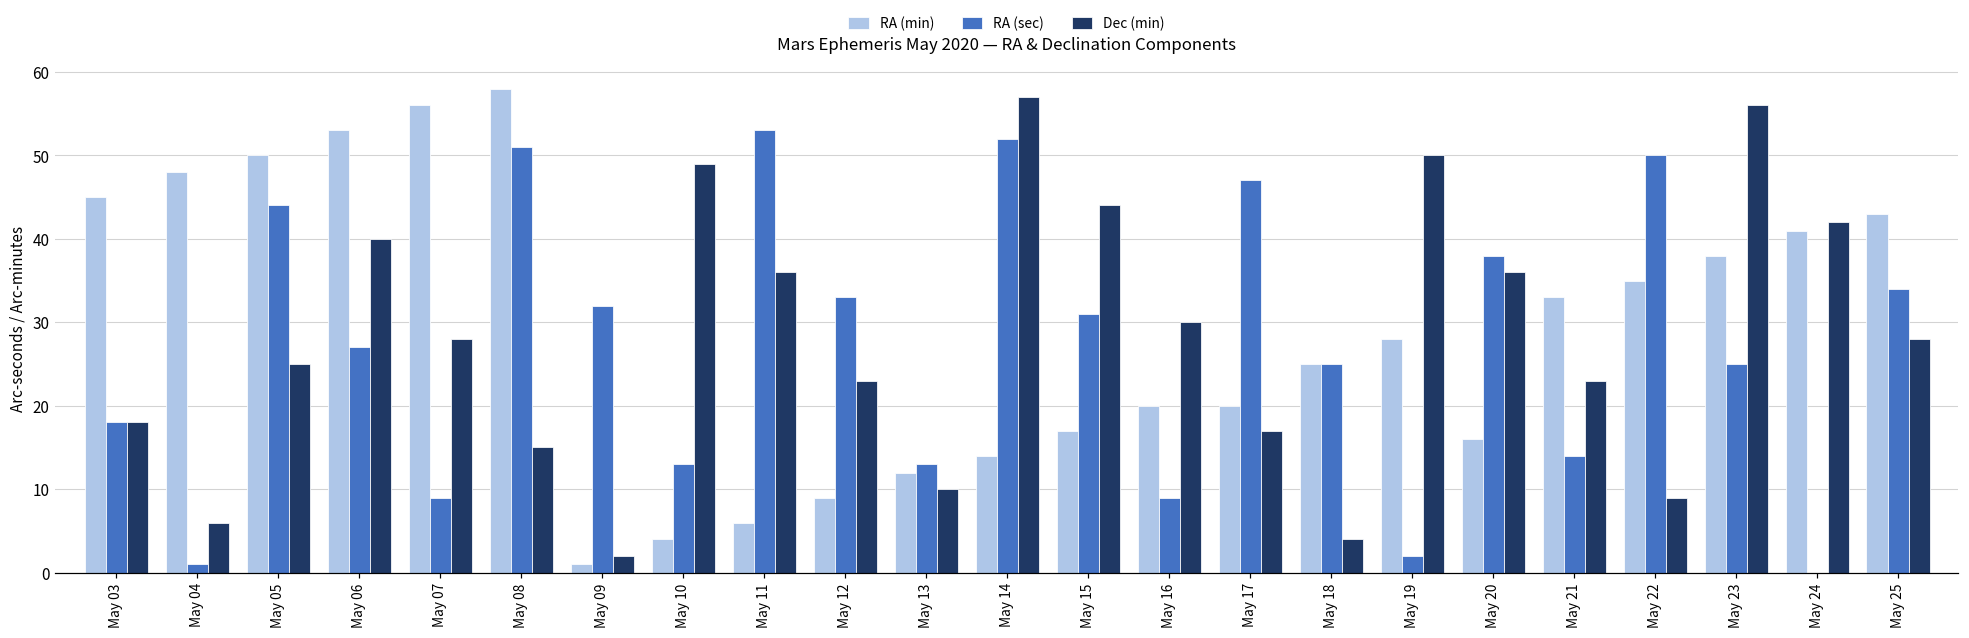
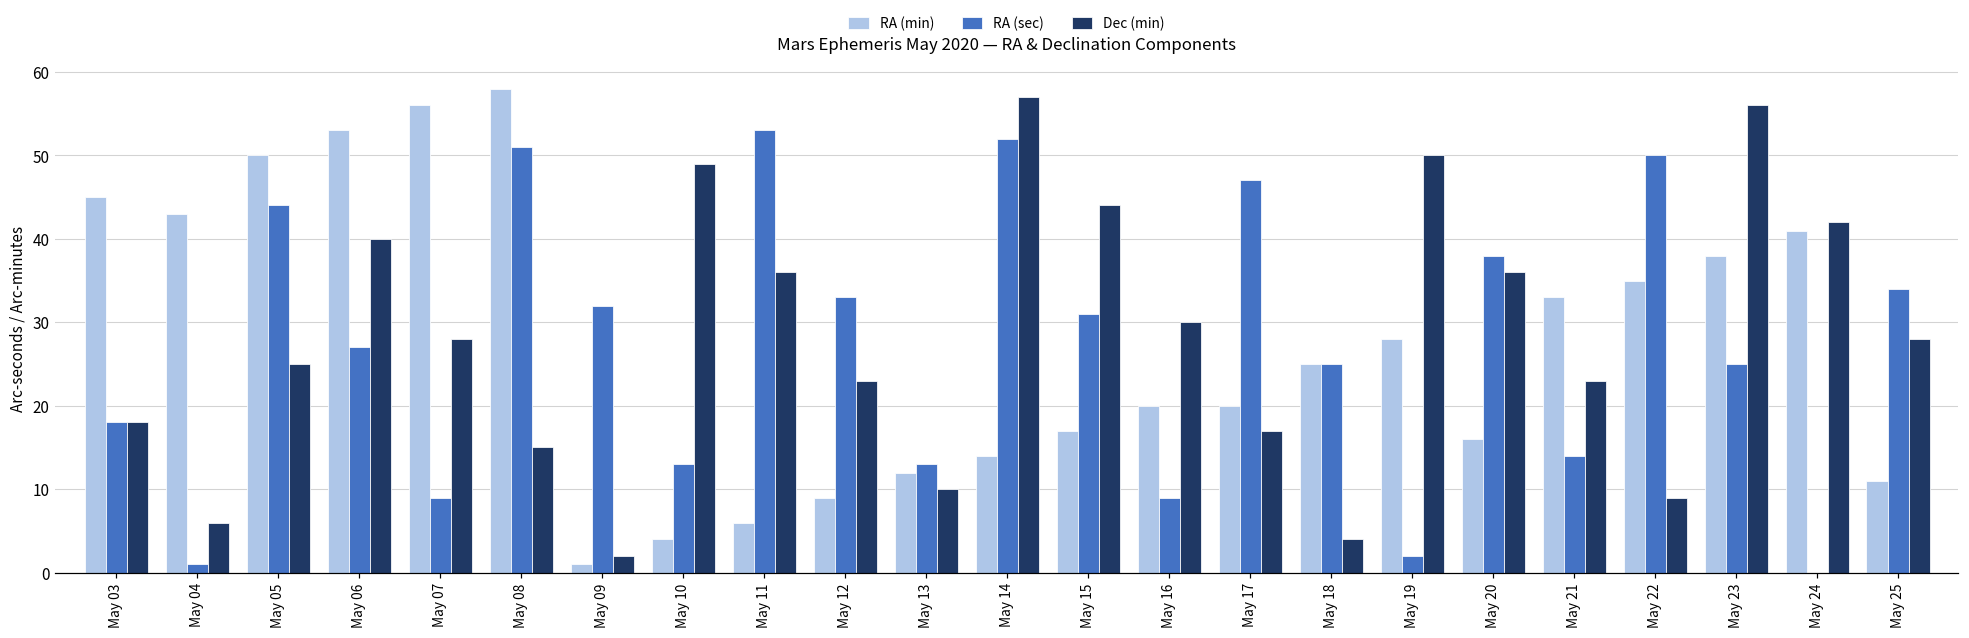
  {
    "RA (min)": {
      "May 03": 45,
-     "May 04": 48,
+     "May 04": 43,
      "May 05": 50,
      "May 06": 53,
      "May 07": 56,
      "May 08": 58,
      "May 09": 1,
      "May 10": 4,
      "May 11": 6,
      "May 12": 9,
      "May 13": 12,
      "May 14": 14,
      "May 15": 17,
      "May 16": 20,
      "May 17": 20,
      "May 18": 25,
      "May 19": 28,
      "May 20": 16,
      "May 21": 33,
      "May 22": 35,
      "May 23": 38,
      "May 24": 41,
-     "May 25": 43
+     "May 25": 11
    },
    "RA (sec)": {
      "May 03": 18,
      "May 04": 1,
      "May 05": 44,
      "May 06": 27,
      "May 07": 9,
      "May 08": 51,
      "May 09": 32,
      "May 10": 13,
      "May 11": 53,
      "May 12": 33,
      "May 13": 13,
      "May 14": 52,
      "May 15": 31,
      "May 16": 9,
      "May 17": 47,
      "May 18": 25,
      "May 19": 2,
      "May 20": 38,
      "May 21": 14,
      "May 22": 50,
      "May 23": 25,
      "May 24": 0,
      "May 25": 34
    },
    "Dec (min)": {
      "May 03": 18,
      "May 04": 6,
      "May 05": 25,
      "May 06": 40,
      "May 07": 28,
      "May 08": 15,
      "May 09": 2,
      "May 10": 49,
      "May 11": 36,
      "May 12": 23,
      "May 13": 10,
      "May 14": 57,
      "May 15": 44,
      "May 16": 30,
      "May 17": 17,
      "May 18": 4,
      "May 19": 50,
      "May 20": 36,
      "May 21": 23,
      "May 22": 9,
      "May 23": 56,
      "May 24": 42,
      "May 25": 28
    }
  }
